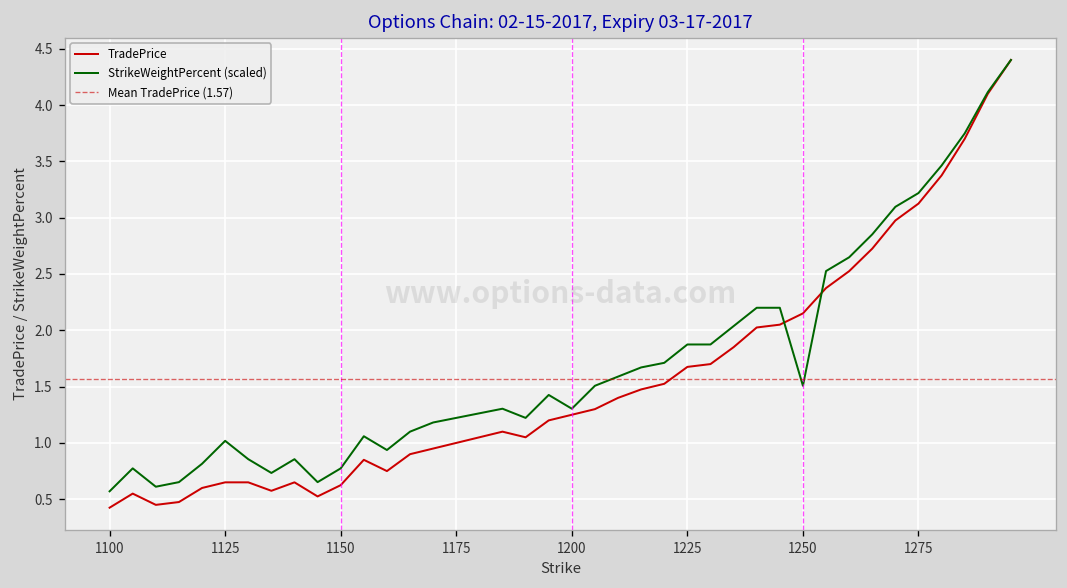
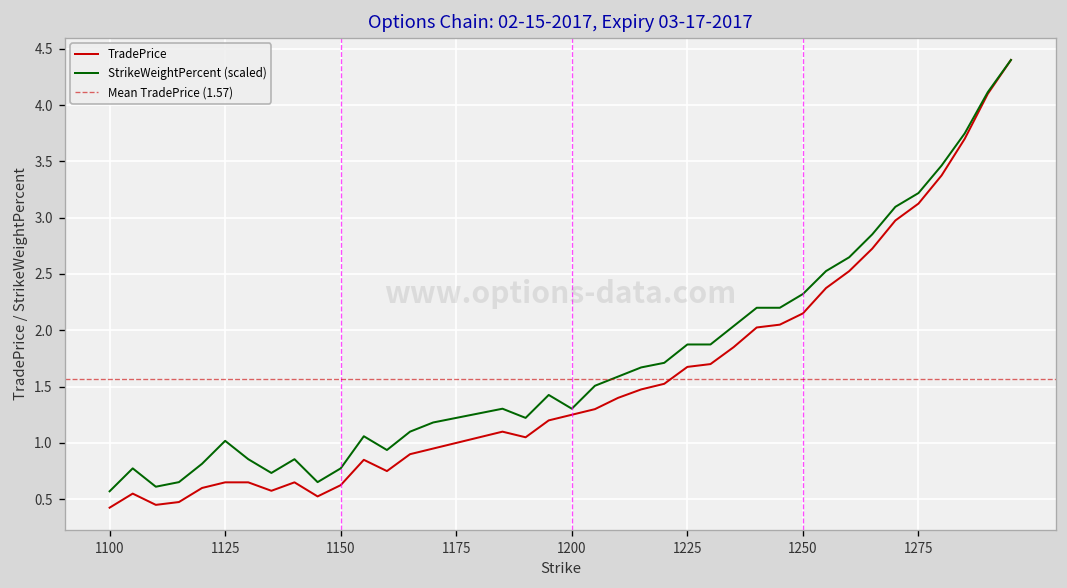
  {
    "TradePrice": {
      "1100": 0.4,
      "1125": 0.7,
      "1150": 0.6,
      "1175": 1.0,
      "1200": 1.3,
      "1225": 1.7,
      "1250": 2.2,
      "1275": 3.1
    },
    "StrikeWeightPercent (scaled)": {
      "1100": 0.6,
      "1125": 1.0,
      "1150": 0.8,
      "1175": 1.2,
      "1200": 1.3,
      "1225": 1.9,
-     "1250": 1.5,
+     "1250": 2.3,
      "1275": 3.2
    }
  }
